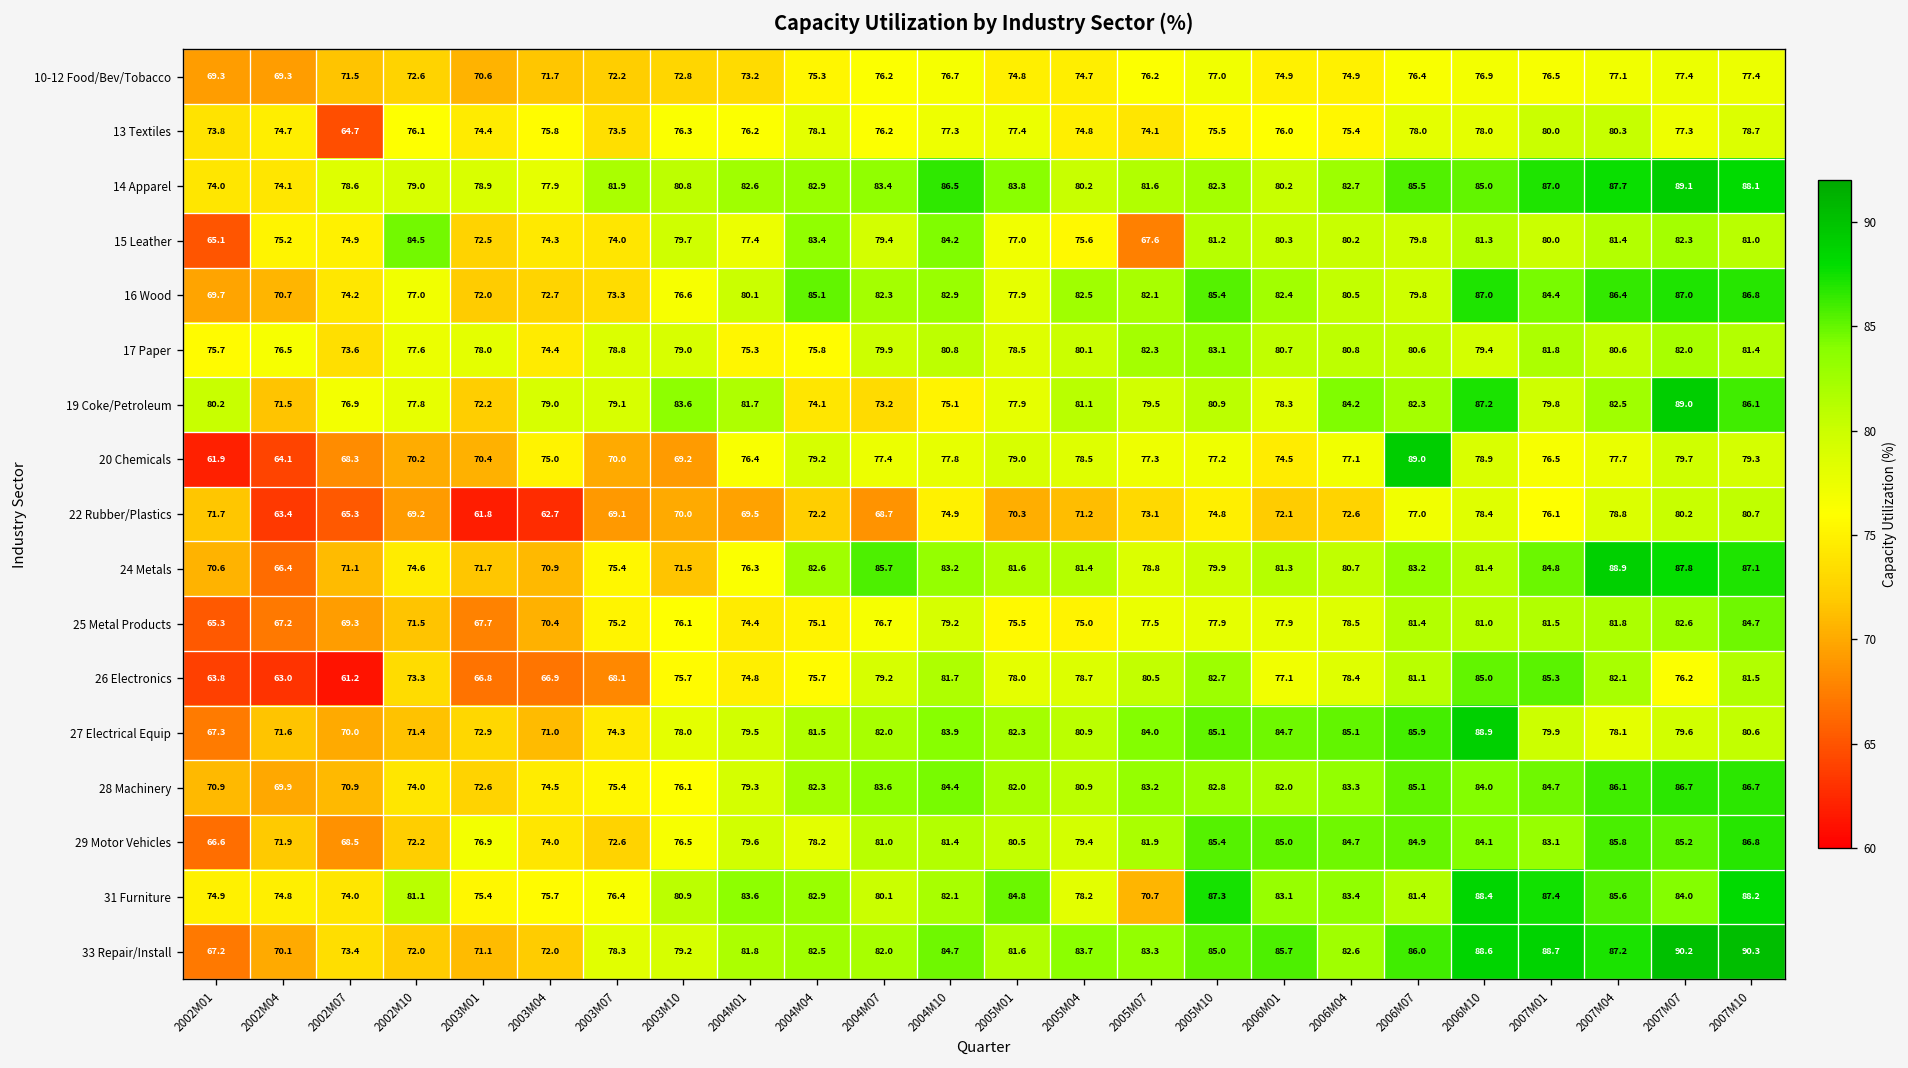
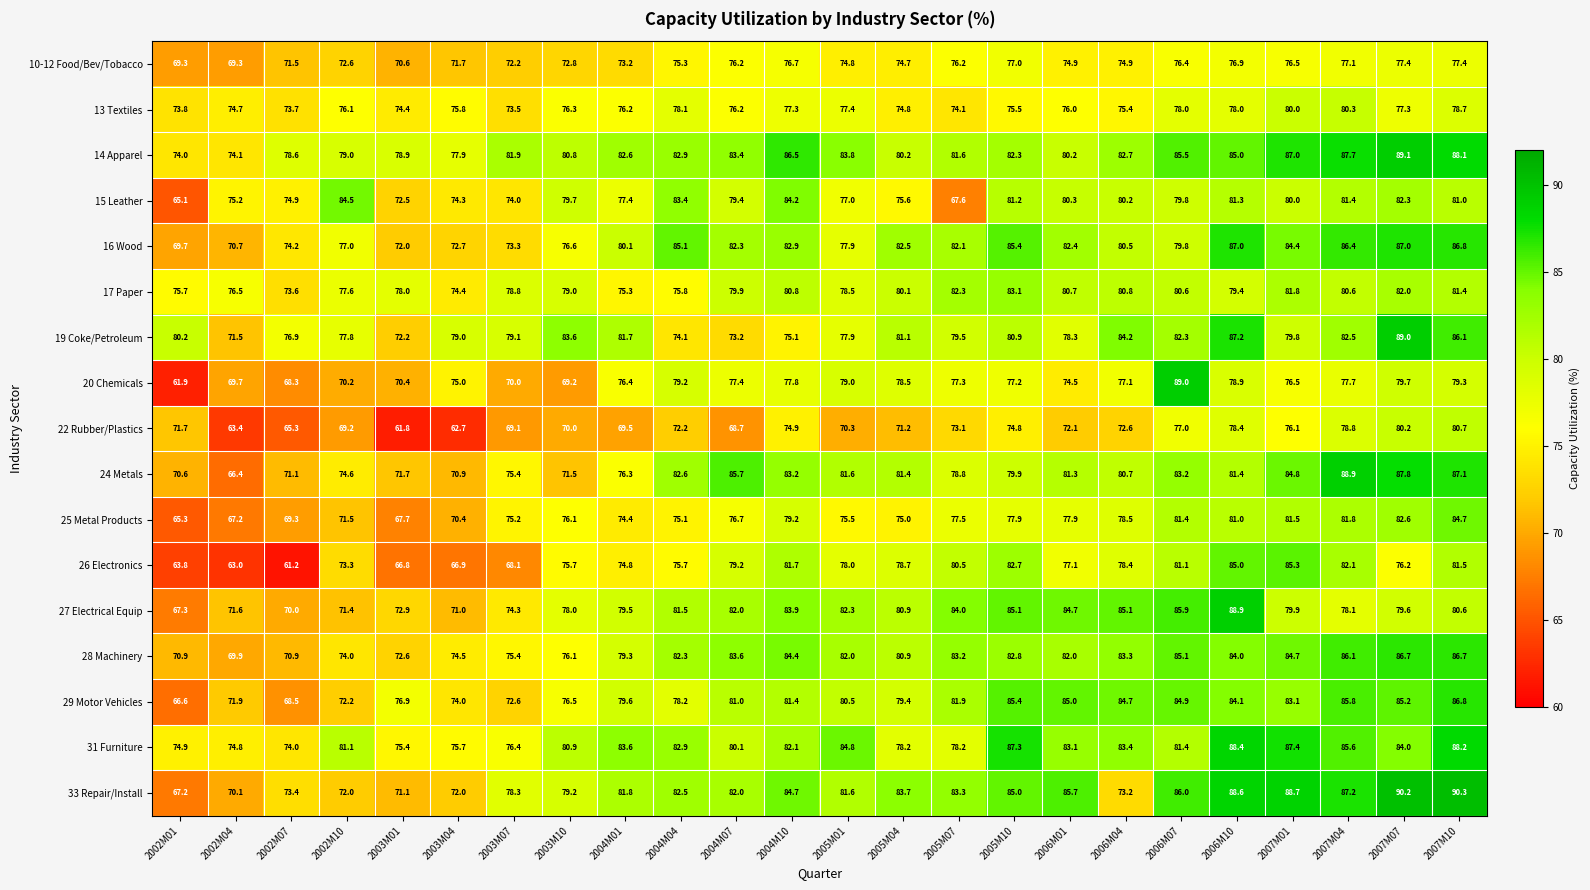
  {
    "13 Textiles": {
      "2002M01": 73.8,
      "2002M04": 74.7,
-     "2002M07": 64.7,
+     "2002M07": 73.7,
      "2002M10": 76.1,
      "2003M01": 74.4,
      "2003M04": 75.8,
      "2003M07": 73.5,
      "2003M10": 76.3,
      "2004M01": 76.2,
      "2004M04": 78.1,
      "2004M07": 76.2,
      "2004M10": 77.3,
      "2005M01": 77.4,
      "2005M04": 74.8,
      "2005M07": 74.1,
      "2005M10": 75.5,
      "2006M01": 76.0,
      "2006M04": 75.4,
      "2006M07": 78.0,
      "2006M10": 78.0,
      "2007M01": 80.0,
      "2007M04": 80.3,
      "2007M07": 77.3,
      "2007M10": 78.7
    },
    "20 Chemicals": {
      "2002M01": 61.9,
-     "2002M04": 64.1,
+     "2002M04": 69.7,
      "2002M07": 68.3,
      "2002M10": 70.2,
      "2003M01": 70.4,
      "2003M04": 75.0,
      "2003M07": 70.0,
      "2003M10": 69.2,
      "2004M01": 76.4,
      "2004M04": 79.2,
      "2004M07": 77.4,
      "2004M10": 77.8,
      "2005M01": 79.0,
      "2005M04": 78.5,
      "2005M07": 77.3,
      "2005M10": 77.2,
      "2006M01": 74.5,
      "2006M04": 77.1,
      "2006M07": 89.0,
      "2006M10": 78.9,
      "2007M01": 76.5,
      "2007M04": 77.7,
      "2007M07": 79.7,
      "2007M10": 79.3
    },
    "31 Furniture": {
      "2002M01": 74.9,
      "2002M04": 74.8,
      "2002M07": 74.0,
      "2002M10": 81.1,
      "2003M01": 75.4,
      "2003M04": 75.7,
      "2003M07": 76.4,
      "2003M10": 80.9,
      "2004M01": 83.6,
      "2004M04": 82.9,
      "2004M07": 80.1,
      "2004M10": 82.1,
      "2005M01": 84.8,
      "2005M04": 78.2,
-     "2005M07": 70.7,
+     "2005M07": 78.2,
      "2005M10": 87.3,
      "2006M01": 83.1,
      "2006M04": 83.4,
      "2006M07": 81.4,
      "2006M10": 88.4,
      "2007M01": 87.4,
      "2007M04": 85.6,
      "2007M07": 84.0,
      "2007M10": 88.2
    },
    "33 Repair/Install": {
      "2002M01": 67.2,
      "2002M04": 70.1,
      "2002M07": 73.4,
      "2002M10": 72.0,
      "2003M01": 71.1,
      "2003M04": 72.0,
      "2003M07": 78.3,
      "2003M10": 79.2,
      "2004M01": 81.8,
      "2004M04": 82.5,
      "2004M07": 82.0,
      "2004M10": 84.7,
      "2005M01": 81.6,
      "2005M04": 83.7,
      "2005M07": 83.3,
      "2005M10": 85.0,
      "2006M01": 85.7,
-     "2006M04": 82.6,
+     "2006M04": 73.2,
      "2006M07": 86.0,
      "2006M10": 88.6,
      "2007M01": 88.7,
      "2007M04": 87.2,
      "2007M07": 90.2,
      "2007M10": 90.3
    }
  }
